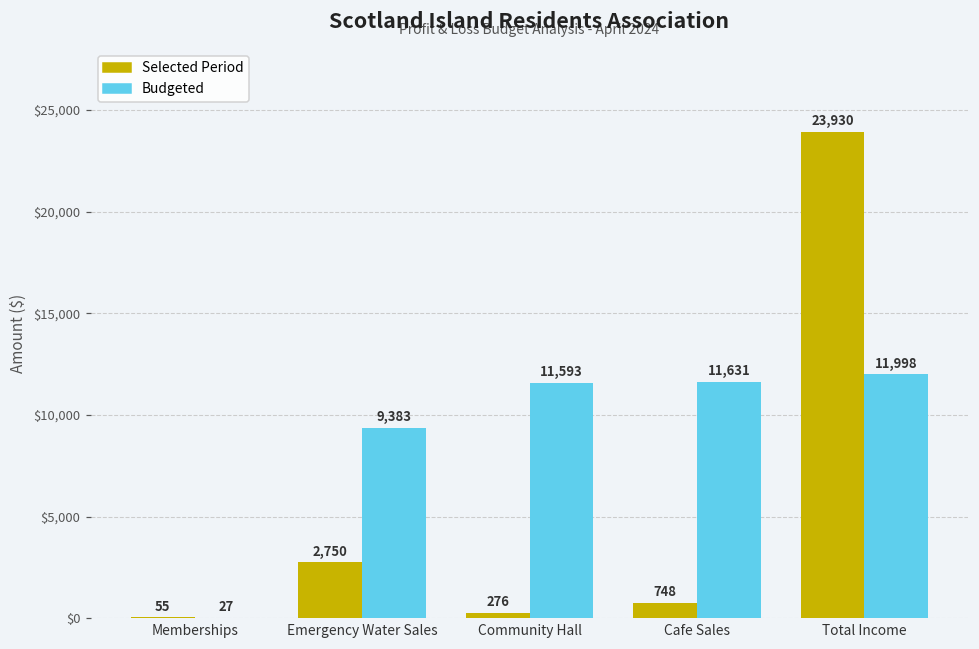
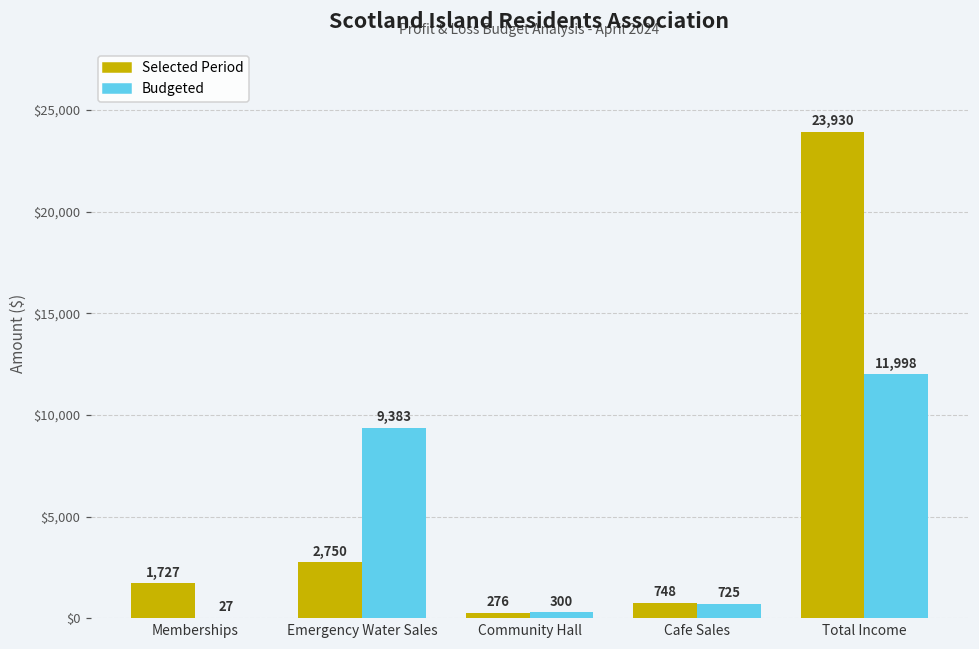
  {
    "Selected Period": {
-     "Memberships": "55",
+     "Memberships": "1,727",
      "Emergency Water Sales": "2,750",
      "Community Hall": "276",
      "Cafe Sales": "748",
      "Total Income": "23,930"
    },
    "Budgeted": {
      "Memberships": "27",
      "Emergency Water Sales": "9,383",
-     "Community Hall": "11,593",
-     "Cafe Sales": "11,631",
+     "Community Hall": "300",
+     "Cafe Sales": "725",
      "Total Income": "11,998"
    }
  }
